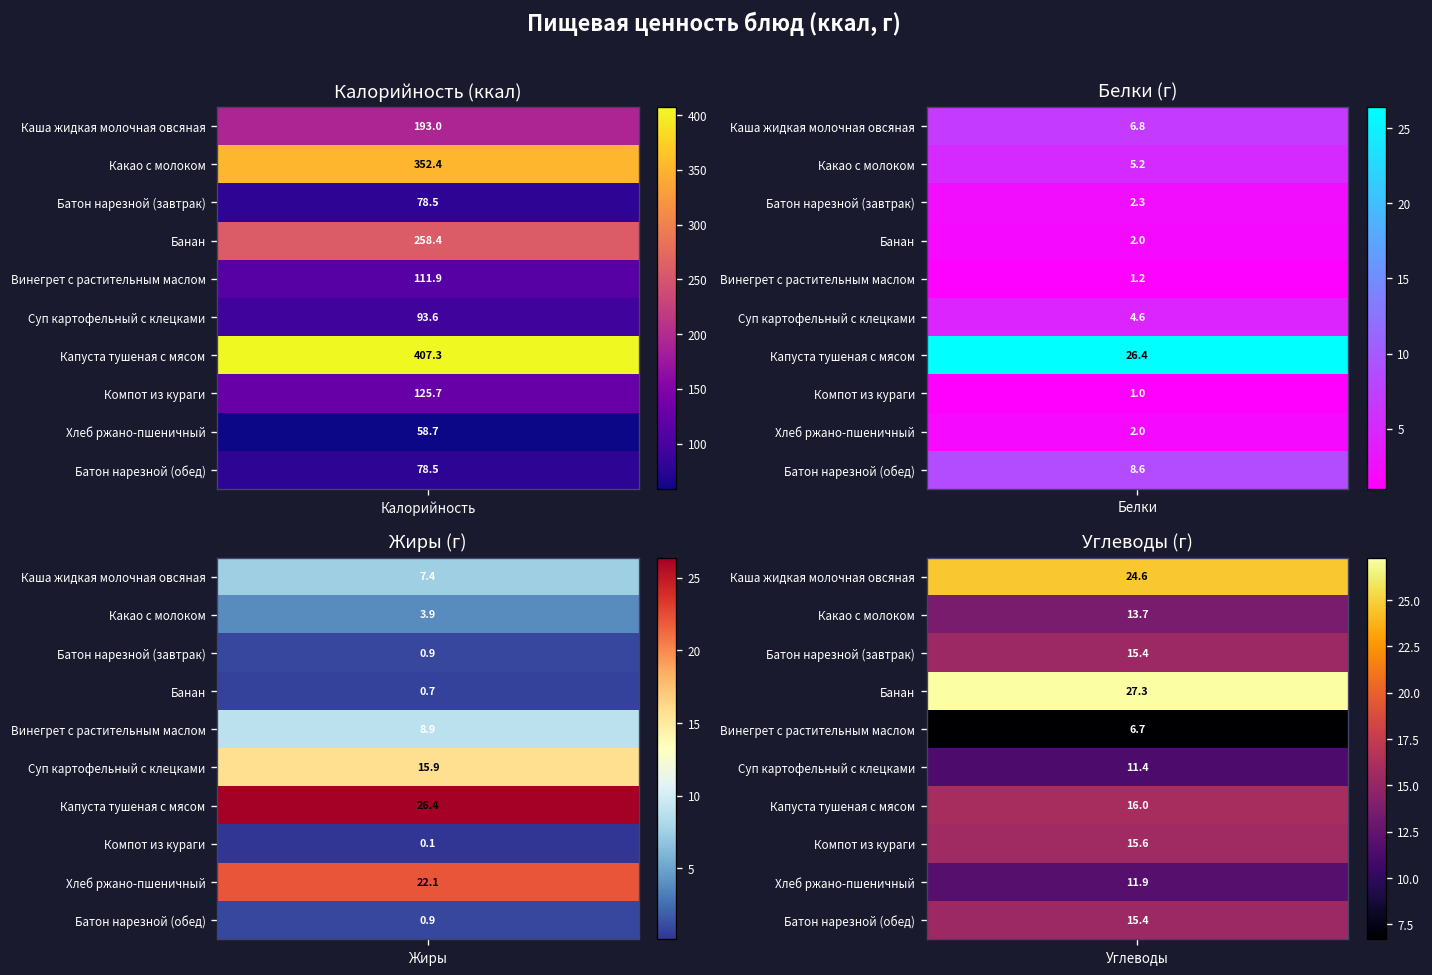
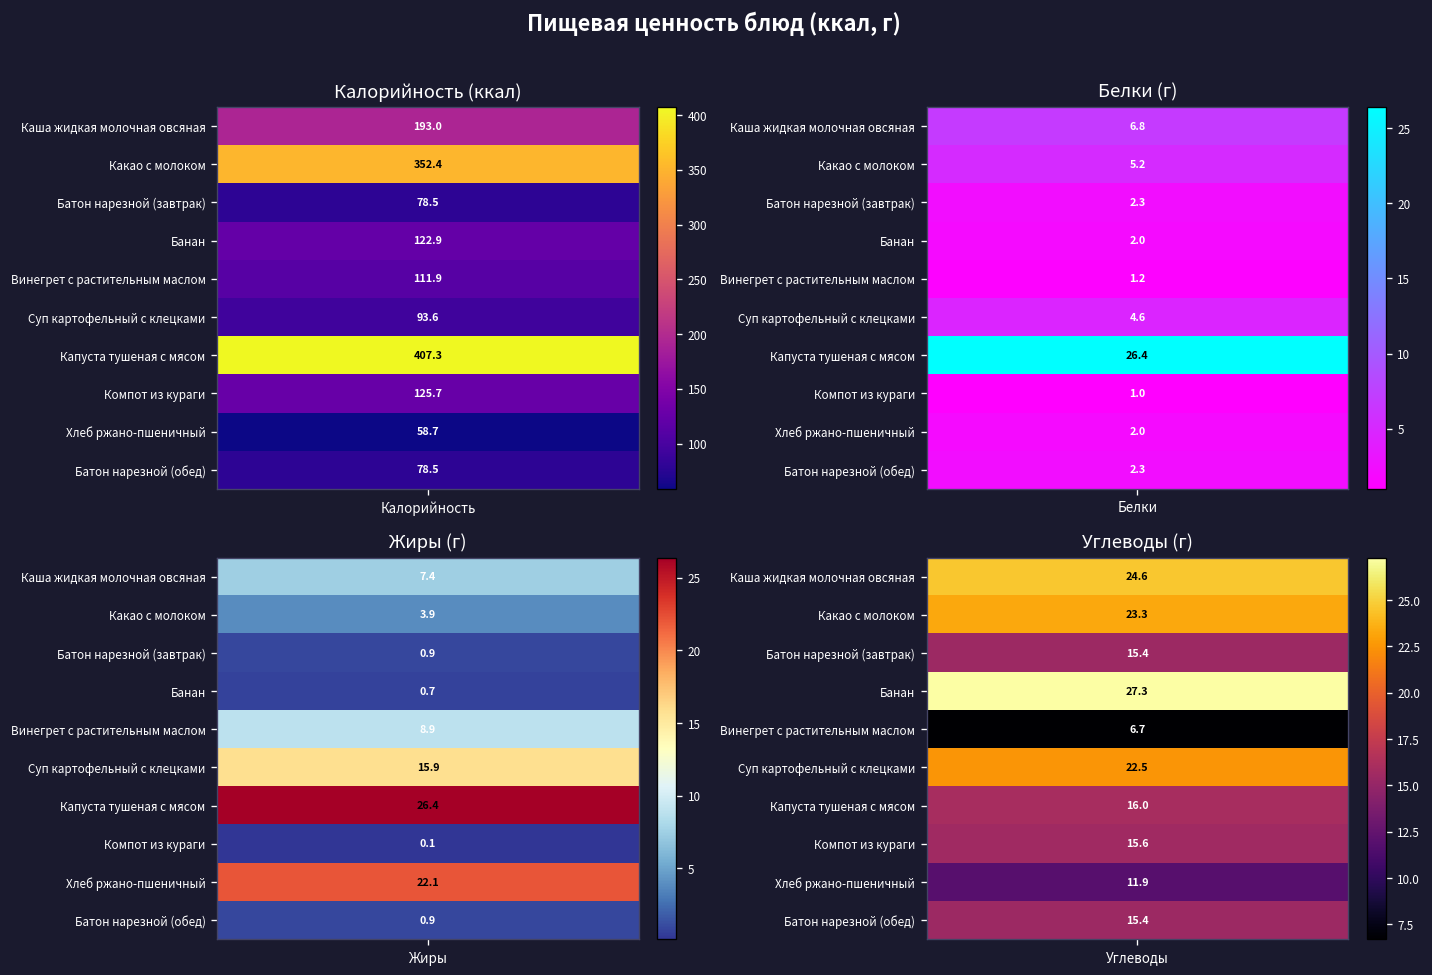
  {
    "Калорийность (ккал)": {
      "Каша жидкая молочная овсяная": {
        "Калорийность": 193.0
      },
      "Какао с молоком": {
        "Калорийность": 352.4
      },
      "Батон нарезной (завтрак)": {
        "Калорийность": 78.5
      },
      "Банан": {
-       "Калорийность": 258.4
+       "Калорийность": 122.9
      },
      "Винегрет с растительным маслом": {
        "Калорийность": 111.9
      },
      "Суп картофельный с клецками": {
        "Калорийность": 93.6
      },
      "Капуста тушеная с мясом": {
        "Калорийность": 407.3
      },
      "Компот из кураги": {
        "Калорийность": 125.7
      },
      "Хлеб ржано-пшеничный": {
        "Калорийность": 58.7
      },
      "Батон нарезной (обед)": {
        "Калорийность": 78.5
      }
    },
    "Белки (г)": {
      "Каша жидкая молочная овсяная": {
        "Белки": 6.8
      },
      "Какао с молоком": {
        "Белки": 5.2
      },
      "Батон нарезной (завтрак)": {
        "Белки": 2.3
      },
      "Банан": {
        "Белки": 2.0
      },
      "Винегрет с растительным маслом": {
        "Белки": 1.2
      },
      "Суп картофельный с клецками": {
        "Белки": 4.6
      },
      "Капуста тушеная с мясом": {
        "Белки": 26.4
      },
      "Компот из кураги": {
        "Белки": 1.0
      },
      "Хлеб ржано-пшеничный": {
        "Белки": 2.0
      },
      "Батон нарезной (обед)": {
-       "Белки": 8.6
+       "Белки": 2.3
      }
    },
    "Жиры (г)": {
      "Каша жидкая молочная овсяная": {
        "Жиры": 7.4
      },
      "Какао с молоком": {
        "Жиры": 3.9
      },
      "Батон нарезной (завтрак)": {
        "Жиры": 0.9
      },
      "Банан": {
        "Жиры": 0.7
      },
      "Винегрет с растительным маслом": {
        "Жиры": 8.9
      },
      "Суп картофельный с клецками": {
        "Жиры": 15.9
      },
      "Капуста тушеная с мясом": {
        "Жиры": 26.4
      },
      "Компот из кураги": {
        "Жиры": 0.1
      },
      "Хлеб ржано-пшеничный": {
        "Жиры": 22.1
      },
      "Батон нарезной (обед)": {
        "Жиры": 0.9
      }
    },
    "Углеводы (г)": {
      "Каша жидкая молочная овсяная": {
        "Углеводы": 24.6
      },
      "Какао с молоком": {
-       "Углеводы": 13.7
+       "Углеводы": 23.3
      },
      "Батон нарезной (завтрак)": {
        "Углеводы": 15.4
      },
      "Банан": {
        "Углеводы": 27.3
      },
      "Винегрет с растительным маслом": {
        "Углеводы": 6.7
      },
      "Суп картофельный с клецками": {
-       "Углеводы": 11.4
+       "Углеводы": 22.5
      },
      "Капуста тушеная с мясом": {
        "Углеводы": 16.0
      },
      "Компот из кураги": {
        "Углеводы": 15.6
      },
      "Хлеб ржано-пшеничный": {
        "Углеводы": 11.9
      },
      "Батон нарезной (обед)": {
        "Углеводы": 15.4
      }
    }
  }
